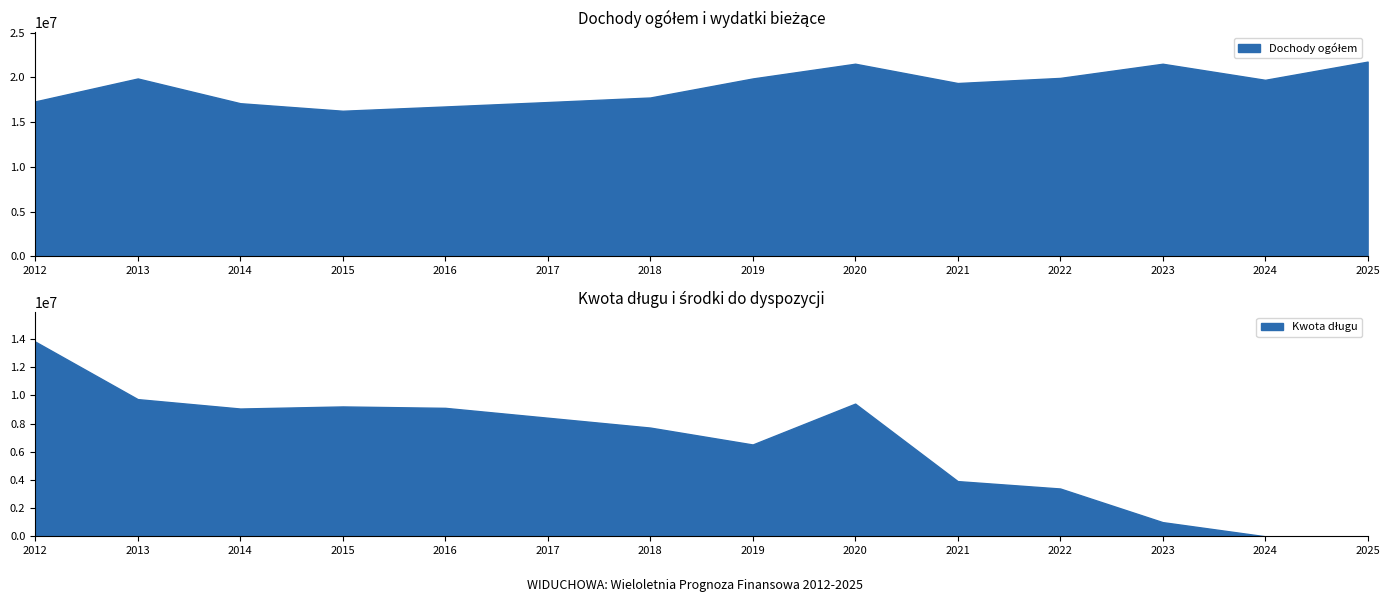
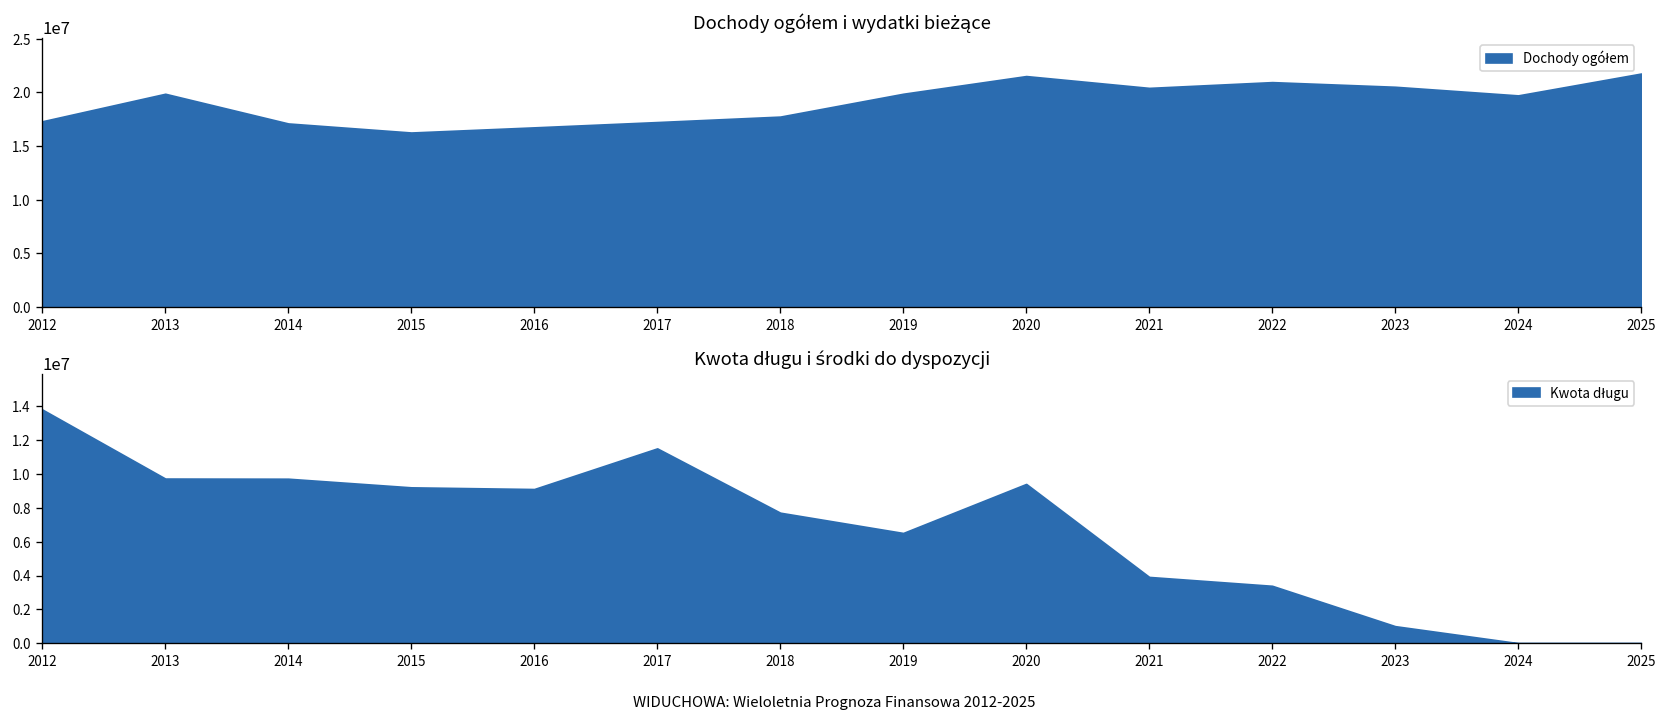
  {
    "Dochody ogółem i wydatki bieżące": {
      "2012": 17000000,
      "2013": 20000000,
      "2014": 17000000,
      "2015": 16000000,
      "2016": 17000000,
      "2017": 17000000,
      "2018": 18000000,
      "2019": 20000000,
      "2020": 22000000,
-     "2021": 19000000,
-     "2022": 20000000,
-     "2023": 22000000,
+     "2021": 20000000,
+     "2022": 21000000,
+     "2023": 21000000,
      "2024": 20000000,
      "2025": 22000000
    },
    "Kwota długu i środki do dyspozycji": {
      "2012": 13800000,
      "2013": 9700000,
-     "2014": 9100000,
+     "2014": 9700000,
      "2015": 9200000,
      "2016": 9100000,
-     "2017": 8400000,
+     "2017": 11500000,
      "2018": 7700000,
      "2019": 6500000,
      "2020": 9400000,
      "2021": 3900000,
      "2022": 3400000,
      "2023": 1000000,
      "2024": 0,
      "2025": 0
    }
  }
